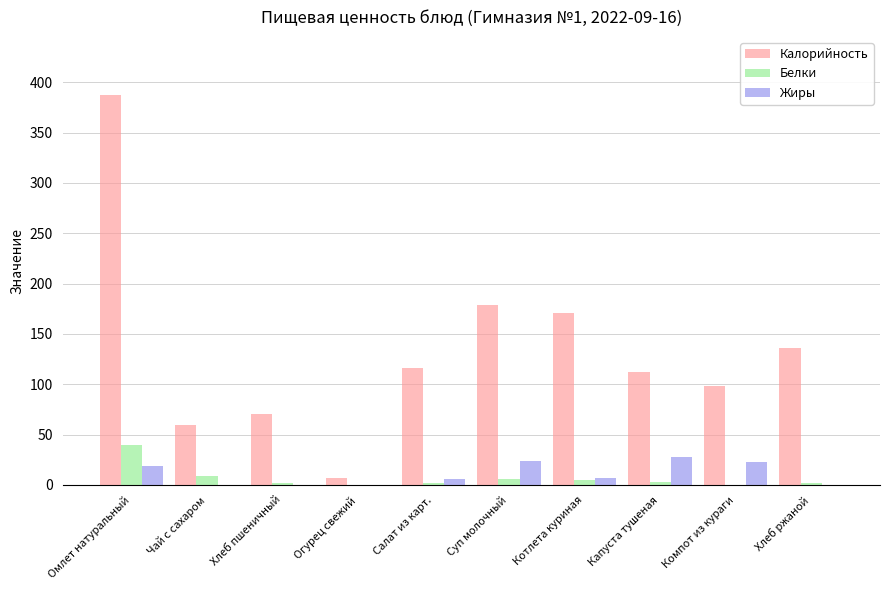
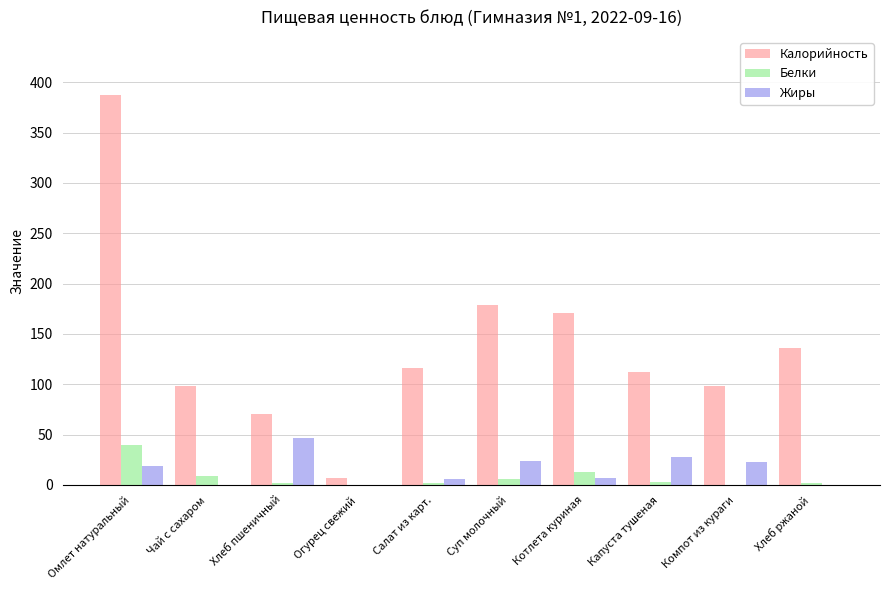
  {
    "Калорийность": {
      "Омлет натуральный": 387,
-     "Чай с сахаром": 60,
+     "Чай с сахаром": 98,
      "Хлеб пшеничный": 70,
      "Огурец свежий": 7,
      "Салат из карт.": 116,
      "Суп молочный": 179,
      "Котлета куриная": 171,
      "Капуста тушеная": 112,
      "Компот из кураги": 98,
      "Хлеб ржаной": 136
    },
    "Белки": {
      "Омлет натуральный": 39,
      "Чай с сахаром": 9,
      "Суп молочный": 6,
-     "Котлета куриная": 5,
+     "Котлета куриная": 13,
      "Капуста тушеная": 3
    },
    "Жиры": {
      "Омлет натуральный": 19,
-     "Хлеб пшеничный": 0,
+     "Хлеб пшеничный": 46,
      "Салат из карт.": 6,
      "Суп молочный": 24,
      "Котлета куриная": 7,
      "Капуста тушеная": 28,
      "Компот из кураги": 23
    }
  }
